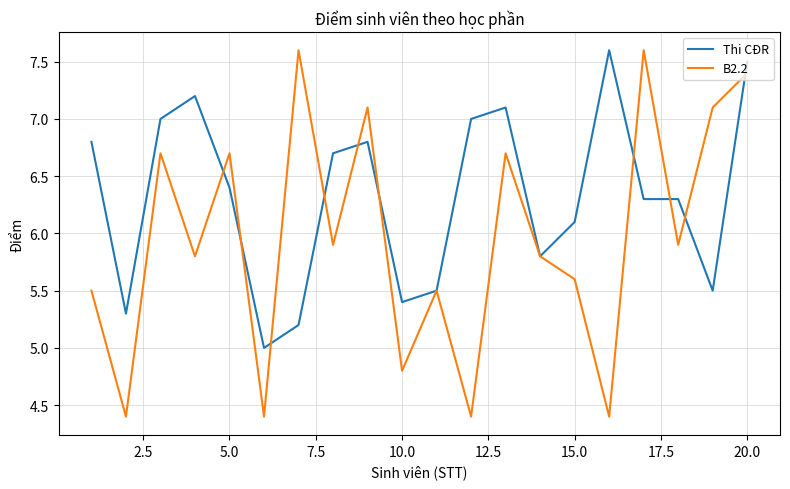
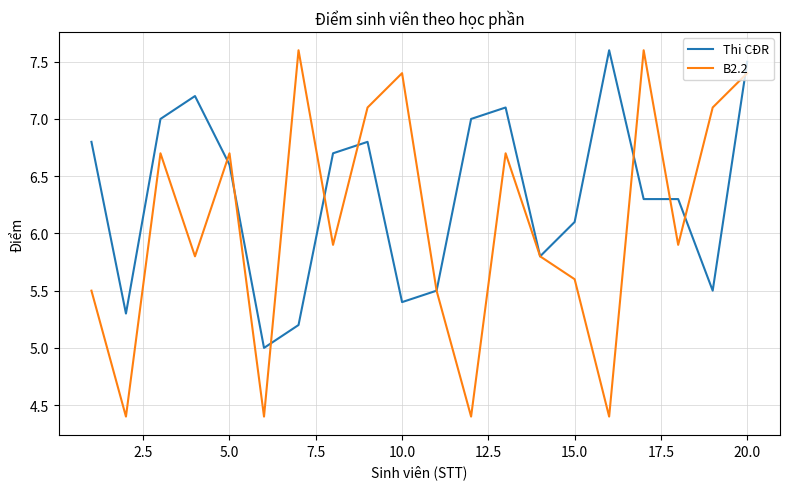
  {
    "Thi CĐR": {
-     "5.0": 6.4,
+     "5.0": 6.6,
      "10.0": 5.4,
      "15.0": 6.1
    },
    "B2.2": {
      "5.0": 6.7,
-     "10.0": 4.8,
+     "10.0": 7.4,
      "15.0": 5.6
    }
  }
